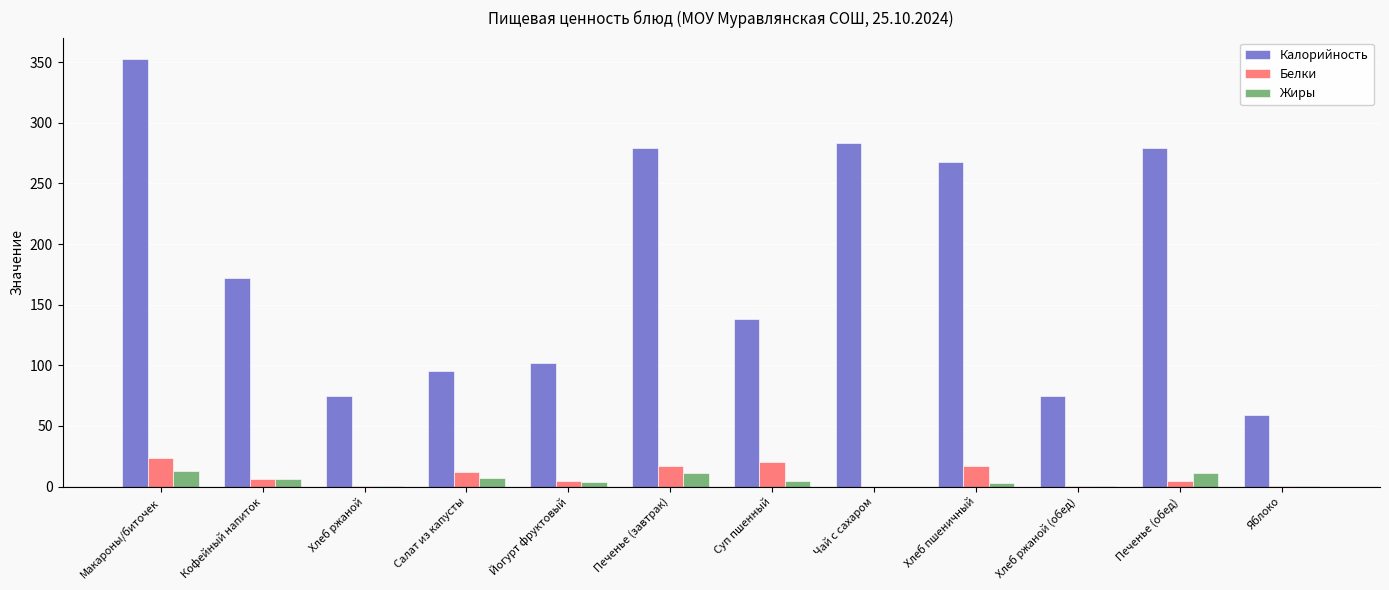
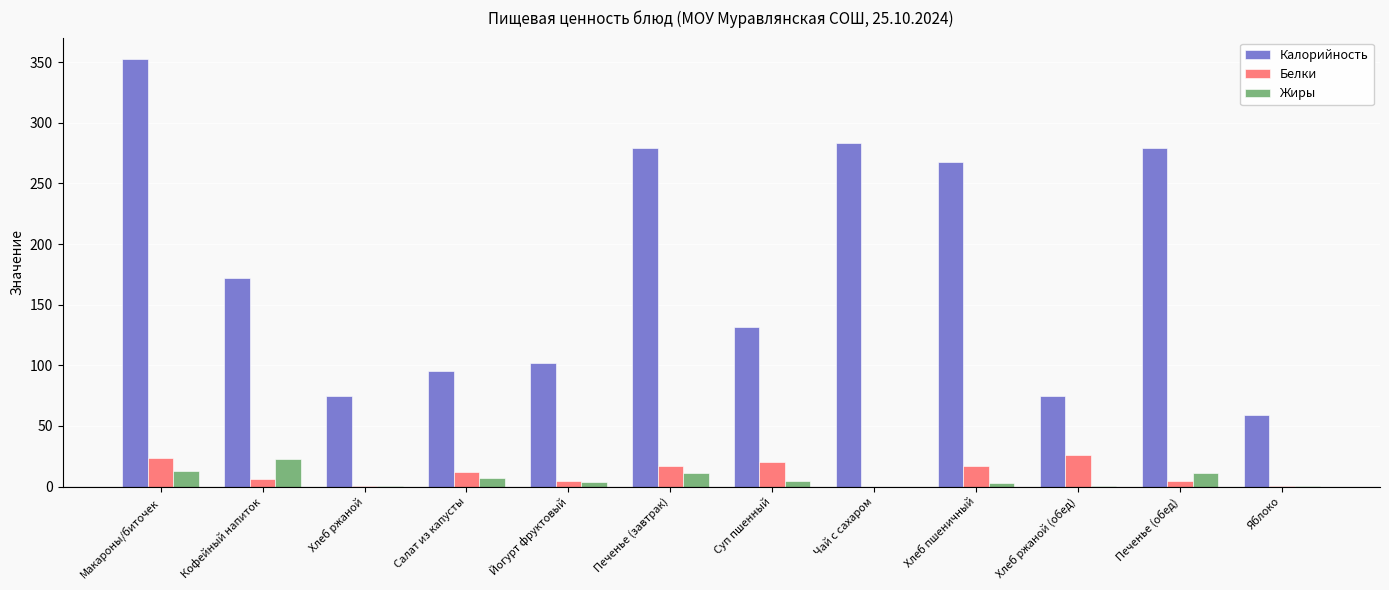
  {
    "Калорийность": {
      "Макароны/биточек": 353,
      "Кофейный напиток": 172,
      "Хлеб ржаной": 74,
      "Салат из капусты": 96,
      "Йогурт фруктовый": 102,
      "Печенье (завтрак)": 279,
-     "Суп пшенный": 138,
+     "Суп пшенный": 131,
      "Чай с сахаром": 283,
      "Хлеб пшеничный": 268,
      "Хлеб ржаной (обед)": 74,
      "Печенье (обед)": 279,
      "Яблоко": 59
    },
    "Белки": {
      "Макароны/биточек": 23,
      "Кофейный напиток": 6,
      "Салат из капусты": 12,
      "Йогурт фруктовый": 5,
      "Печенье (завтрак)": 17,
      "Суп пшенный": 21,
      "Хлеб пшеничный": 17,
-     "Хлеб ржаной (обед)": 1,
+     "Хлеб ржаной (обед)": 26,
      "Печенье (обед)": 5
    },
    "Жиры": {
      "Макароны/биточек": 13,
-     "Кофейный напиток": 6,
+     "Кофейный напиток": 22,
      "Салат из капусты": 7,
      "Йогурт фруктовый": 4,
      "Печенье (завтрак)": 11,
      "Суп пшенный": 4,
      "Чай с сахаром": 0,
      "Хлеб пшеничный": 3,
      "Печенье (обед)": 11
    }
  }
